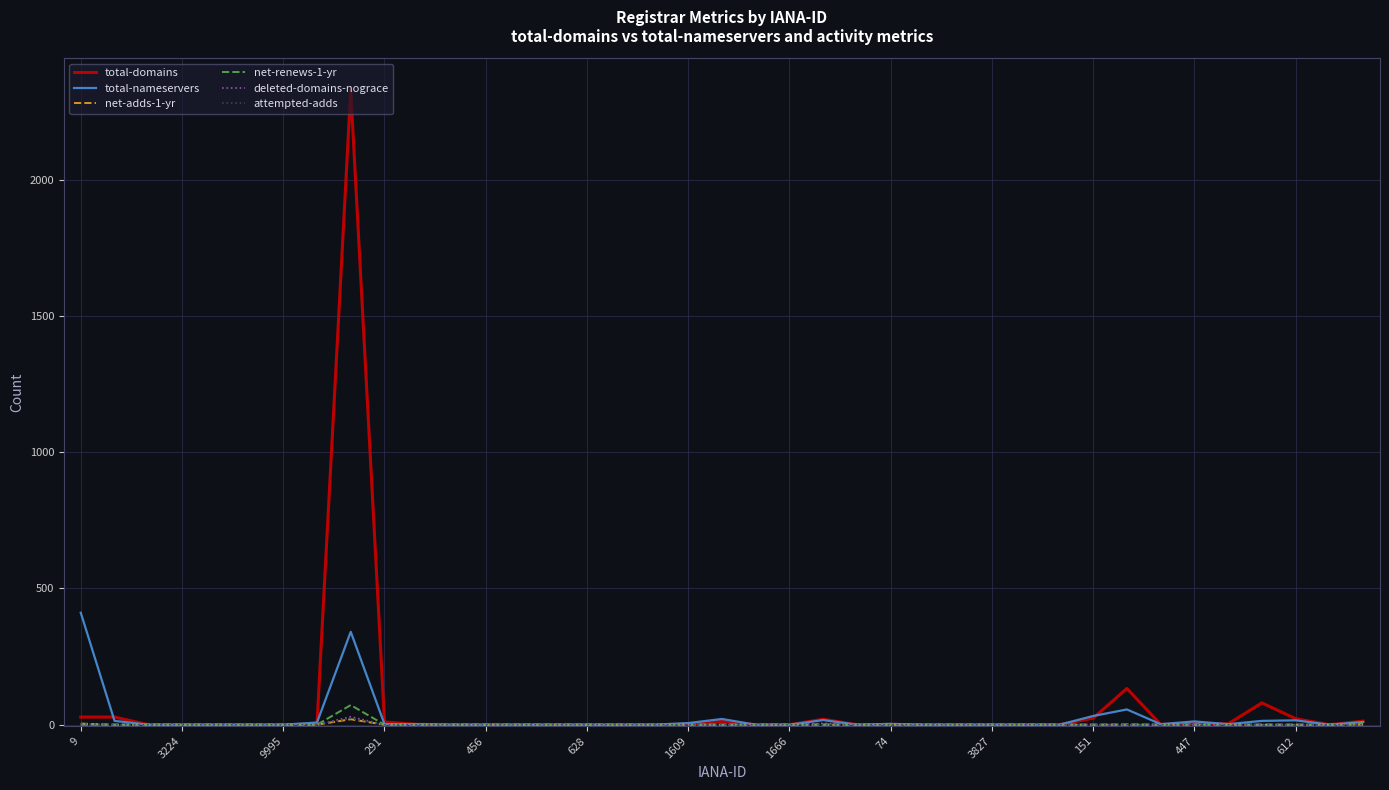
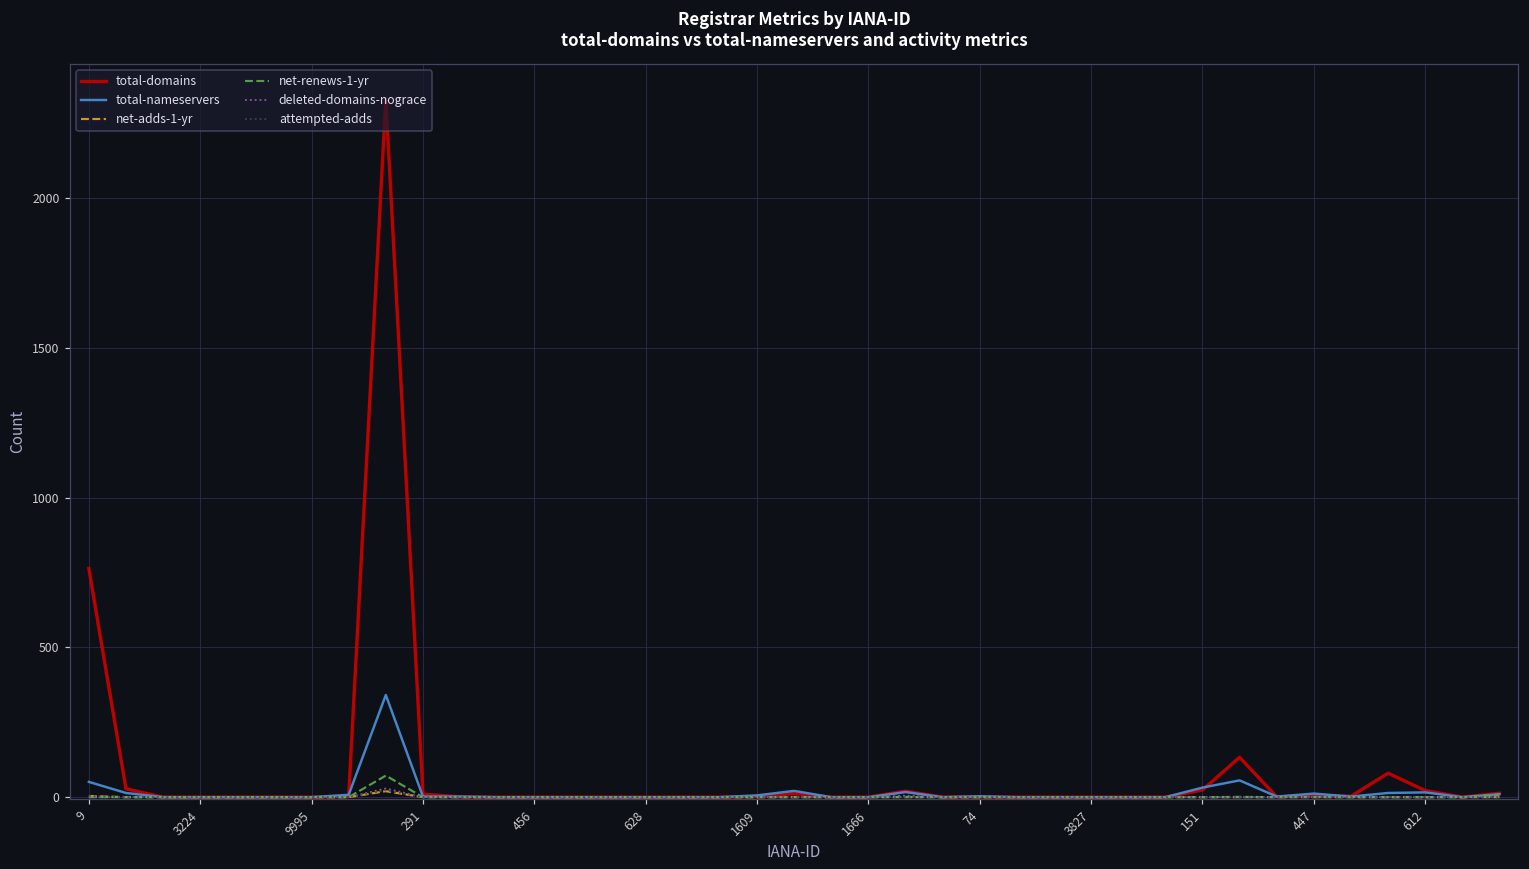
  {
    "total-domains": {
-     "9": 30
+     "9": 760
    },
    "total-nameservers": {
-     "9": 410
+     "9": 50
    }
  }
